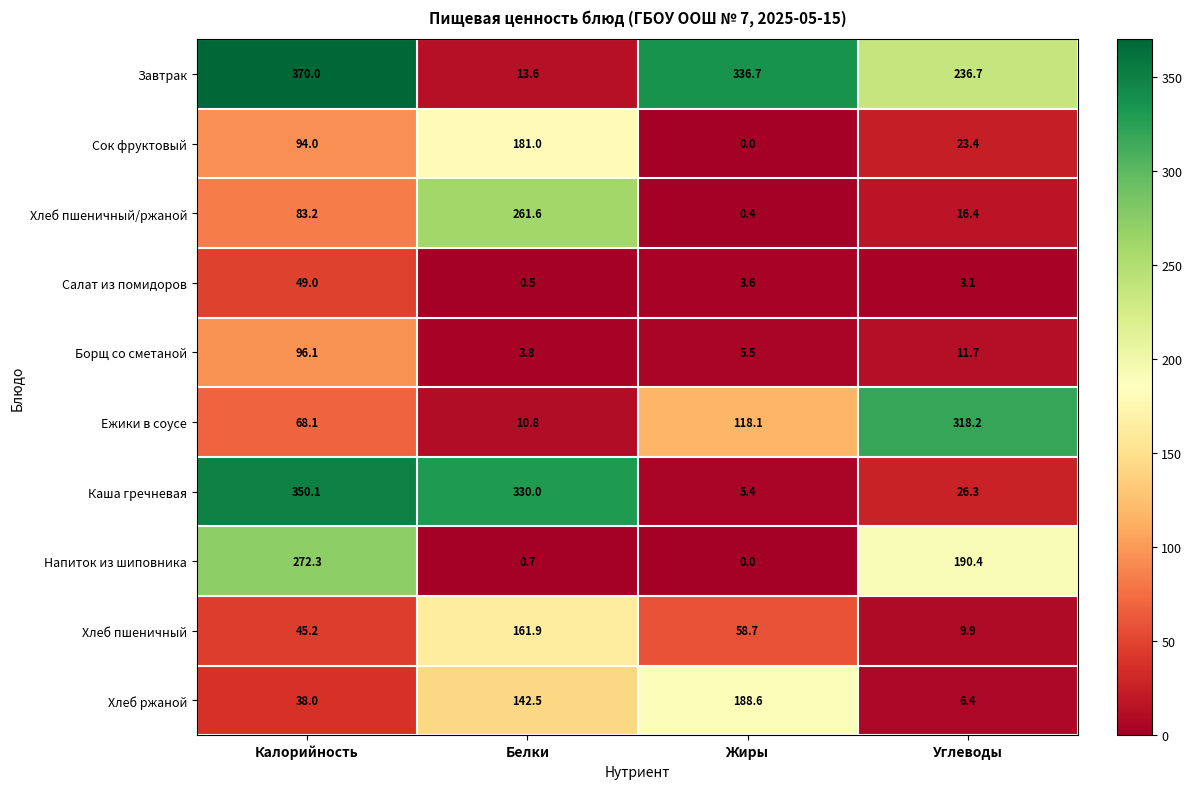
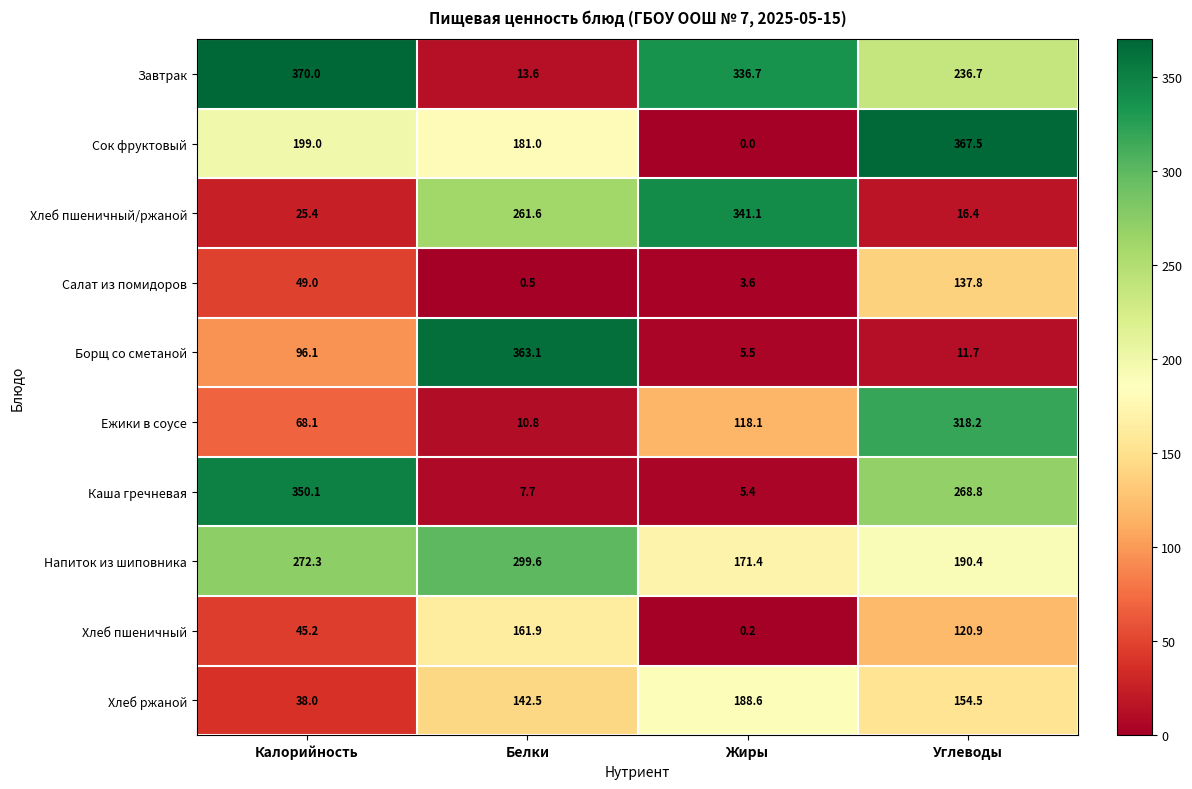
  {
    "Завтрак": {
      "Калорийность": 370.0,
      "Белки": 13.6,
      "Жиры": 336.7,
      "Углеводы": 236.7
    },
    "Сок фруктовый": {
-     "Калорийность": 94.0,
+     "Калорийность": 199.0,
      "Белки": 181.0,
      "Жиры": 0.0,
-     "Углеводы": 23.4
+     "Углеводы": 367.5
    },
    "Хлеб пшеничный/ржаной": {
-     "Калорийность": 83.2,
+     "Калорийность": 25.4,
      "Белки": 261.6,
-     "Жиры": 0.4,
+     "Жиры": 341.1,
      "Углеводы": 16.4
    },
    "Салат из помидоров": {
      "Калорийность": 49.0,
      "Белки": 0.5,
      "Жиры": 3.6,
-     "Углеводы": 3.1
+     "Углеводы": 137.8
    },
    "Борщ со сметаной": {
      "Калорийность": 96.1,
-     "Белки": 3.8,
+     "Белки": 363.1,
      "Жиры": 5.5,
      "Углеводы": 11.7
    },
    "Ежики в соусе": {
      "Калорийность": 68.1,
      "Белки": 10.8,
      "Жиры": 118.1,
      "Углеводы": 318.2
    },
    "Каша гречневая": {
      "Калорийность": 350.1,
-     "Белки": 330.0,
+     "Белки": 7.7,
      "Жиры": 5.4,
-     "Углеводы": 26.3
+     "Углеводы": 268.8
    },
    "Напиток из шиповника": {
      "Калорийность": 272.3,
-     "Белки": 0.7,
-     "Жиры": 0.0,
+     "Белки": 299.6,
+     "Жиры": 171.4,
      "Углеводы": 190.4
    },
    "Хлеб пшеничный": {
      "Калорийность": 45.2,
      "Белки": 161.9,
-     "Жиры": 58.7,
-     "Углеводы": 9.9
+     "Жиры": 0.2,
+     "Углеводы": 120.9
    },
    "Хлеб ржаной": {
      "Калорийность": 38.0,
      "Белки": 142.5,
      "Жиры": 188.6,
-     "Углеводы": 6.4
+     "Углеводы": 154.5
    }
  }
